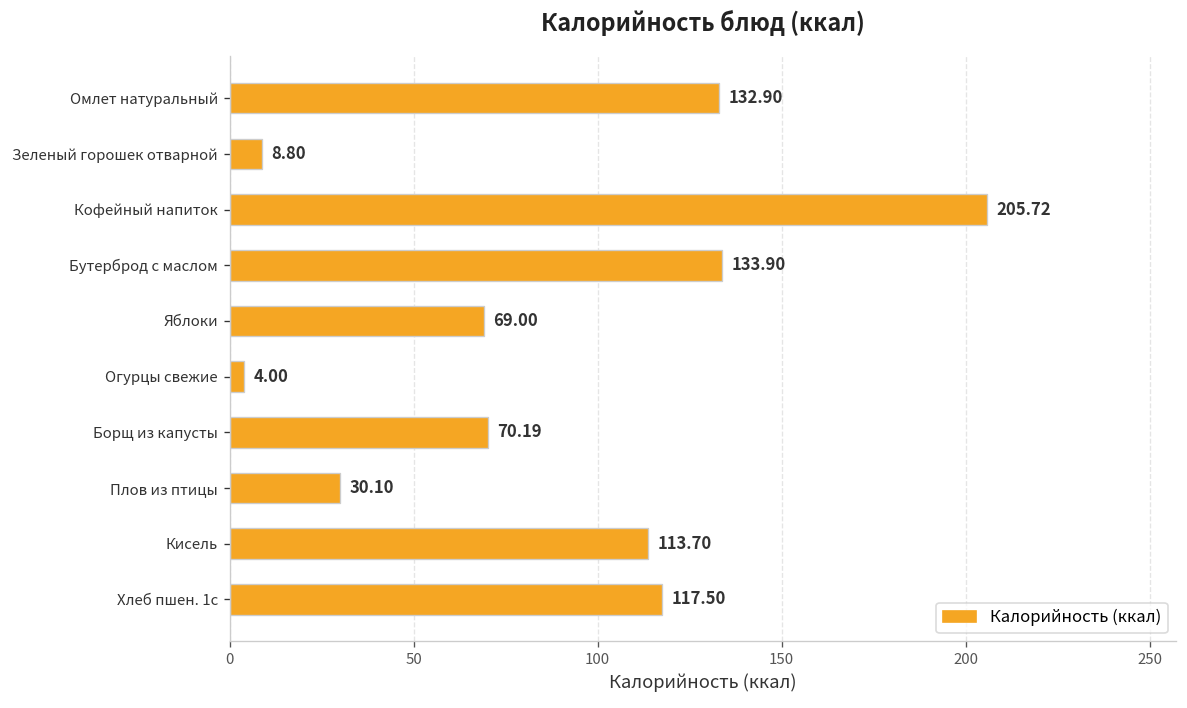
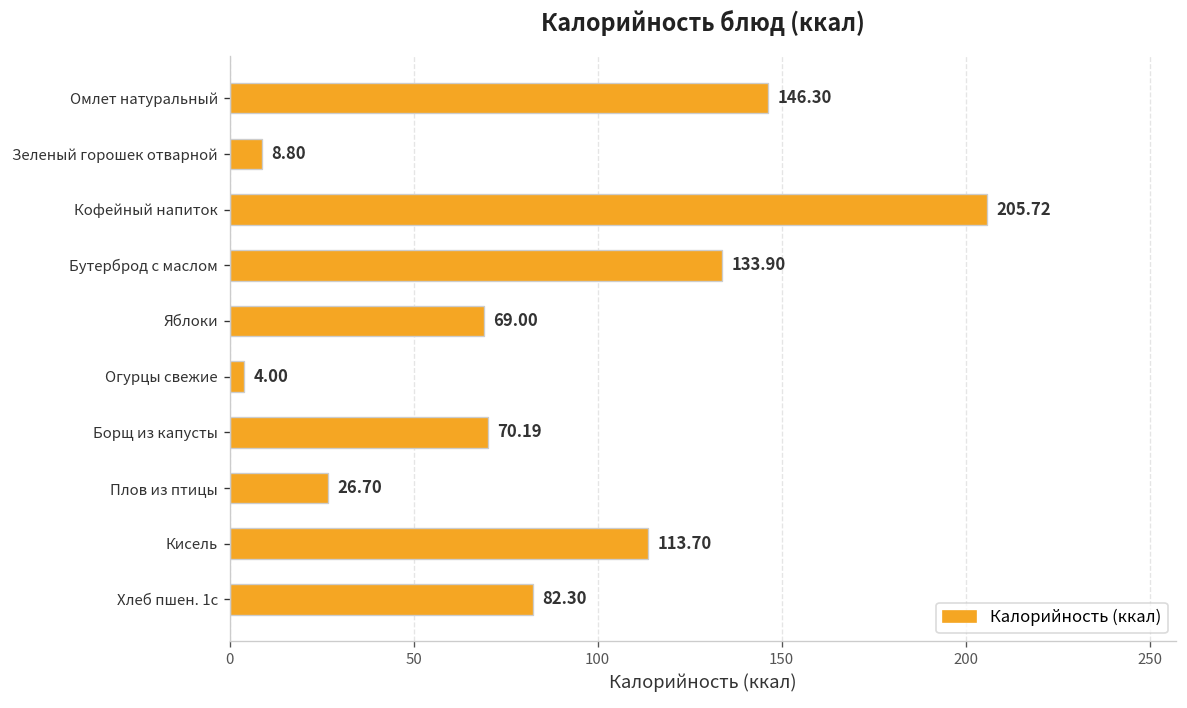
  {
-   "Омлет натуральный": 132.90,
+   "Омлет натуральный": 146.30,
    "Зеленый горошек отварной": 8.80,
    "Кофейный напиток": 205.72,
    "Бутерброд с маслом": 133.90,
    "Яблоки": 69.00,
    "Огурцы свежие": 4.00,
    "Борщ из капусты": 70.19,
-   "Плов из птицы": 30.10,
+   "Плов из птицы": 26.70,
    "Кисель": 113.70,
-   "Хлеб пшен. 1с": 117.50
+   "Хлеб пшен. 1с": 82.30
  }
